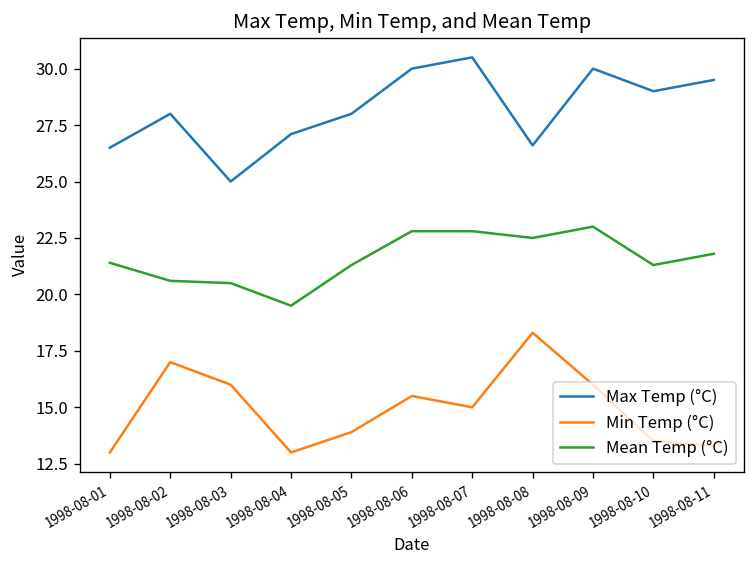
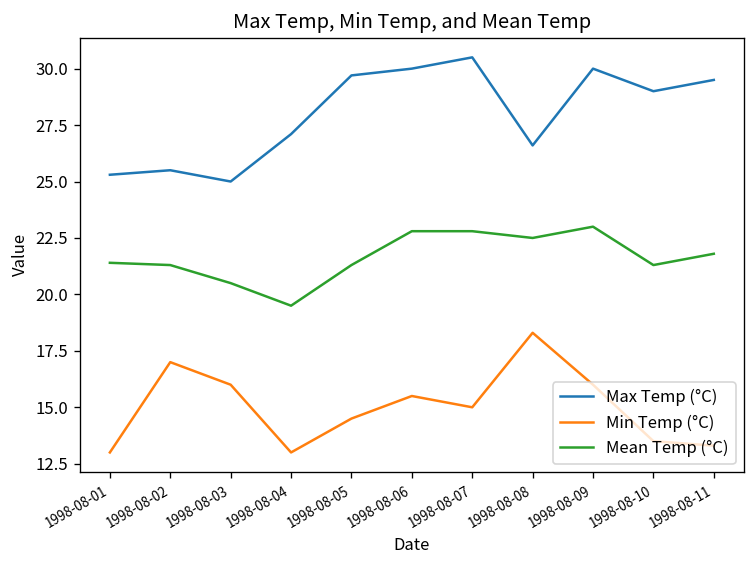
  {
    "Max Temp (°C)": {
-     "1998-08-01": 26.5,
-     "1998-08-02": 28.0,
+     "1998-08-01": 25.3,
+     "1998-08-02": 25.5,
      "1998-08-03": 25.0,
      "1998-08-04": 27.1,
-     "1998-08-05": 28.0,
+     "1998-08-05": 29.7,
      "1998-08-06": 30.0,
      "1998-08-07": 30.5,
      "1998-08-08": 26.6,
      "1998-08-09": 30.0,
      "1998-08-10": 29.0,
      "1998-08-11": 29.5
    },
    "Min Temp (°C)": {
      "1998-08-01": 13.0,
      "1998-08-02": 17.0,
      "1998-08-03": 16.0,
      "1998-08-04": 13.0,
-     "1998-08-05": 13.9,
+     "1998-08-05": 14.5,
      "1998-08-06": 15.5,
      "1998-08-07": 15.0,
      "1998-08-08": 18.3
    },
    "Mean Temp (°C)": {
      "1998-08-01": 21.4,
-     "1998-08-02": 20.6,
+     "1998-08-02": 21.3,
      "1998-08-03": 20.5,
      "1998-08-04": 19.5,
      "1998-08-05": 21.3,
      "1998-08-06": 22.8,
      "1998-08-07": 22.8,
      "1998-08-08": 22.5,
      "1998-08-09": 23.0,
      "1998-08-10": 21.3,
      "1998-08-11": 21.8
    }
  }
